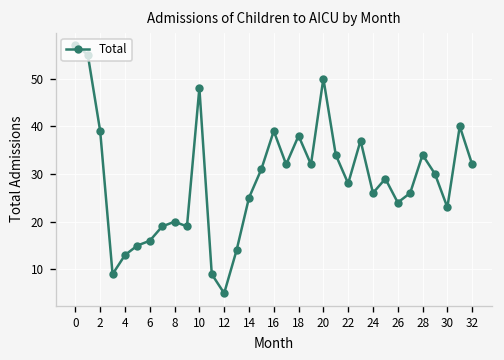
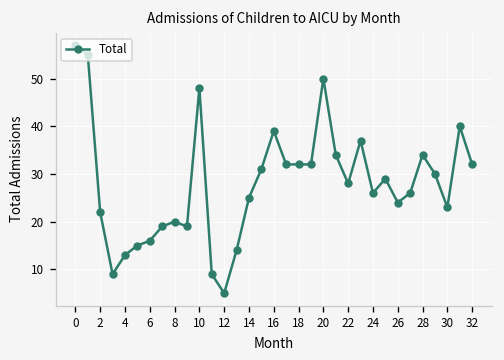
  {
-   "2": 39,
+   "2": 22,
    "4": 13,
    "6": 16,
    "8": 20,
    "10": 48,
    "12": 5,
    "14": 25,
    "16": 39,
-   "18": 38,
+   "18": 32,
    "20": 50,
    "22": 28,
    "24": 26,
    "26": 24,
    "28": 34,
    "30": 23,
    "32": 32
  }
